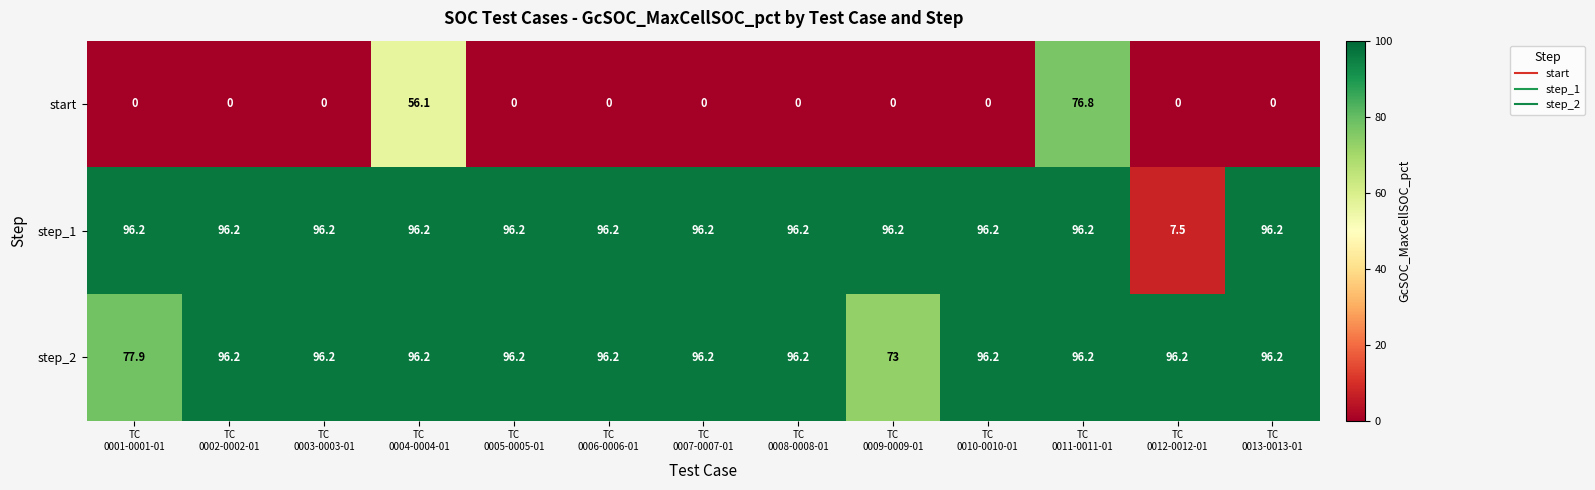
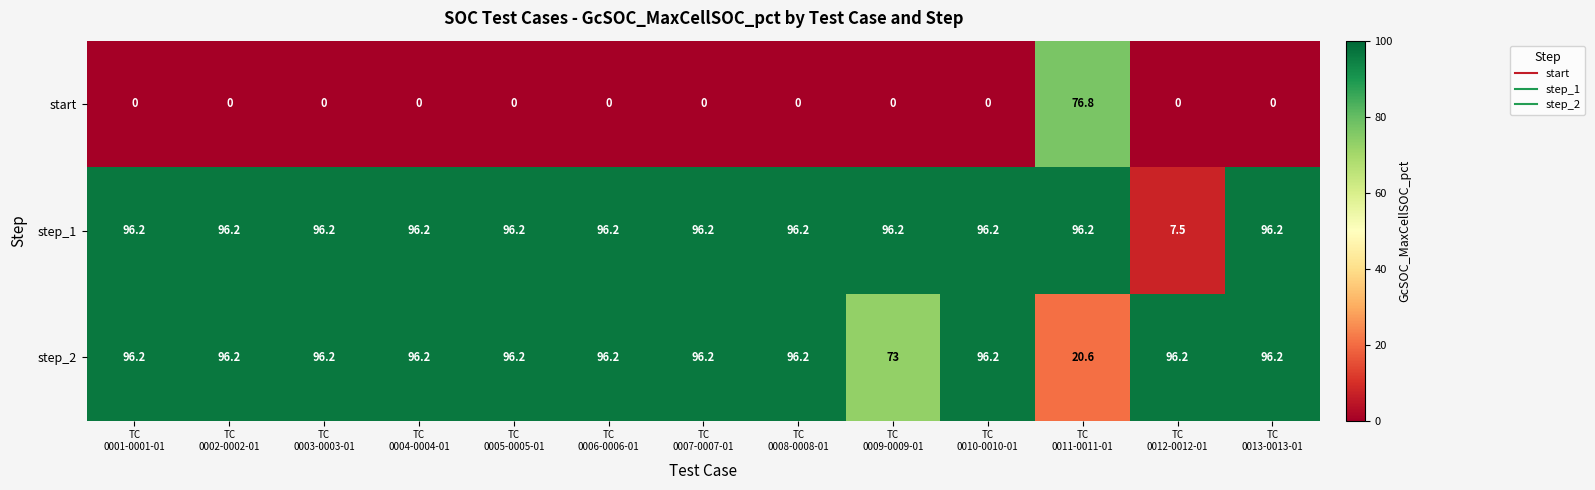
  {
    "start": {
      "TC 0001-0001-01": 0,
      "TC 0002-0002-01": 0,
      "TC 0003-0003-01": 0,
-     "TC 0004-0004-01": 56.1,
+     "TC 0004-0004-01": 0,
      "TC 0005-0005-01": 0,
      "TC 0006-0006-01": 0,
      "TC 0007-0007-01": 0,
      "TC 0008-0008-01": 0,
      "TC 0009-0009-01": 0,
      "TC 0010-0010-01": 0,
      "TC 0011-0011-01": 76.8,
      "TC 0012-0012-01": 0,
      "TC 0013-0013-01": 0
    },
    "step_1": {
      "TC 0001-0001-01": 96.2,
      "TC 0002-0002-01": 96.2,
      "TC 0003-0003-01": 96.2,
      "TC 0004-0004-01": 96.2,
      "TC 0005-0005-01": 96.2,
      "TC 0006-0006-01": 96.2,
      "TC 0007-0007-01": 96.2,
      "TC 0008-0008-01": 96.2,
      "TC 0009-0009-01": 96.2,
      "TC 0010-0010-01": 96.2,
      "TC 0011-0011-01": 96.2,
      "TC 0012-0012-01": 7.5,
      "TC 0013-0013-01": 96.2
    },
    "step_2": {
-     "TC 0001-0001-01": 77.9,
+     "TC 0001-0001-01": 96.2,
      "TC 0002-0002-01": 96.2,
      "TC 0003-0003-01": 96.2,
      "TC 0004-0004-01": 96.2,
      "TC 0005-0005-01": 96.2,
      "TC 0006-0006-01": 96.2,
      "TC 0007-0007-01": 96.2,
      "TC 0008-0008-01": 96.2,
      "TC 0009-0009-01": 73,
      "TC 0010-0010-01": 96.2,
-     "TC 0011-0011-01": 96.2,
+     "TC 0011-0011-01": 20.6,
      "TC 0012-0012-01": 96.2,
      "TC 0013-0013-01": 96.2
    }
  }
